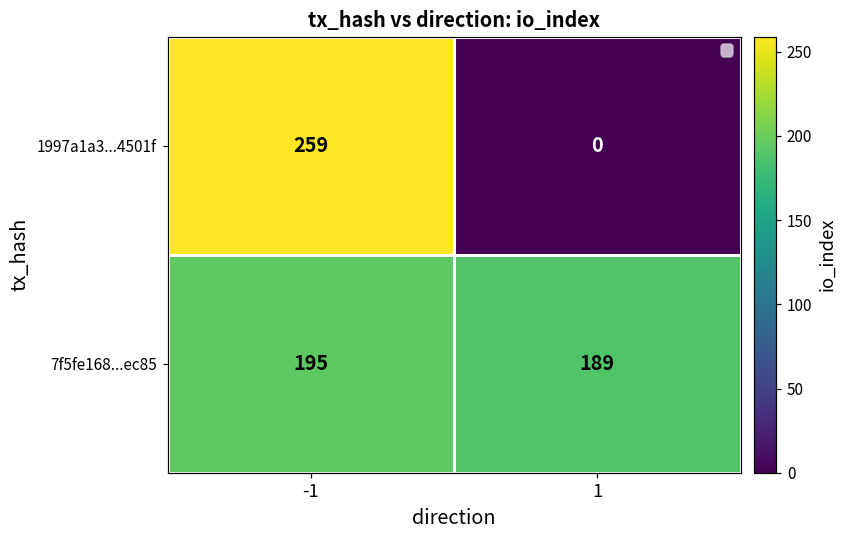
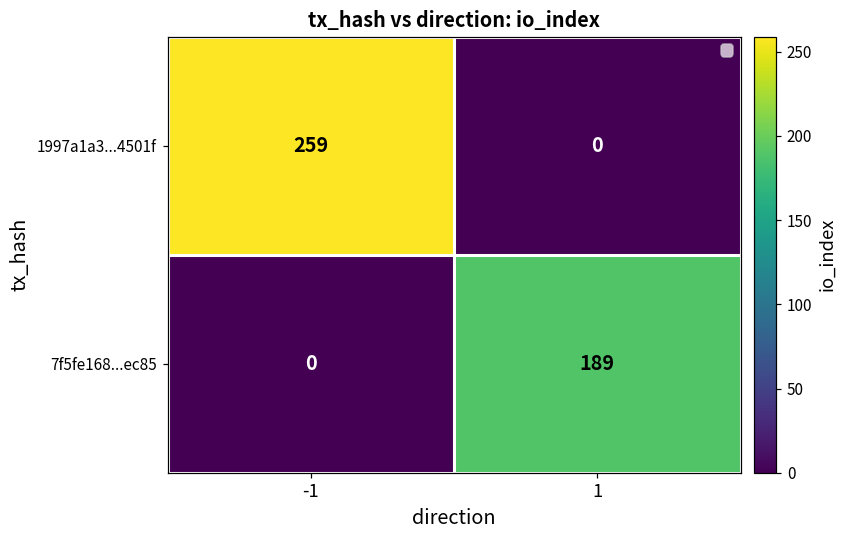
  {
    "1997a1a3...4501f": {
      "-1": 259,
      "1": 0
    },
    "7f5fe168...ec85": {
-     "-1": 195,
+     "-1": 0,
      "1": 189
    }
  }
